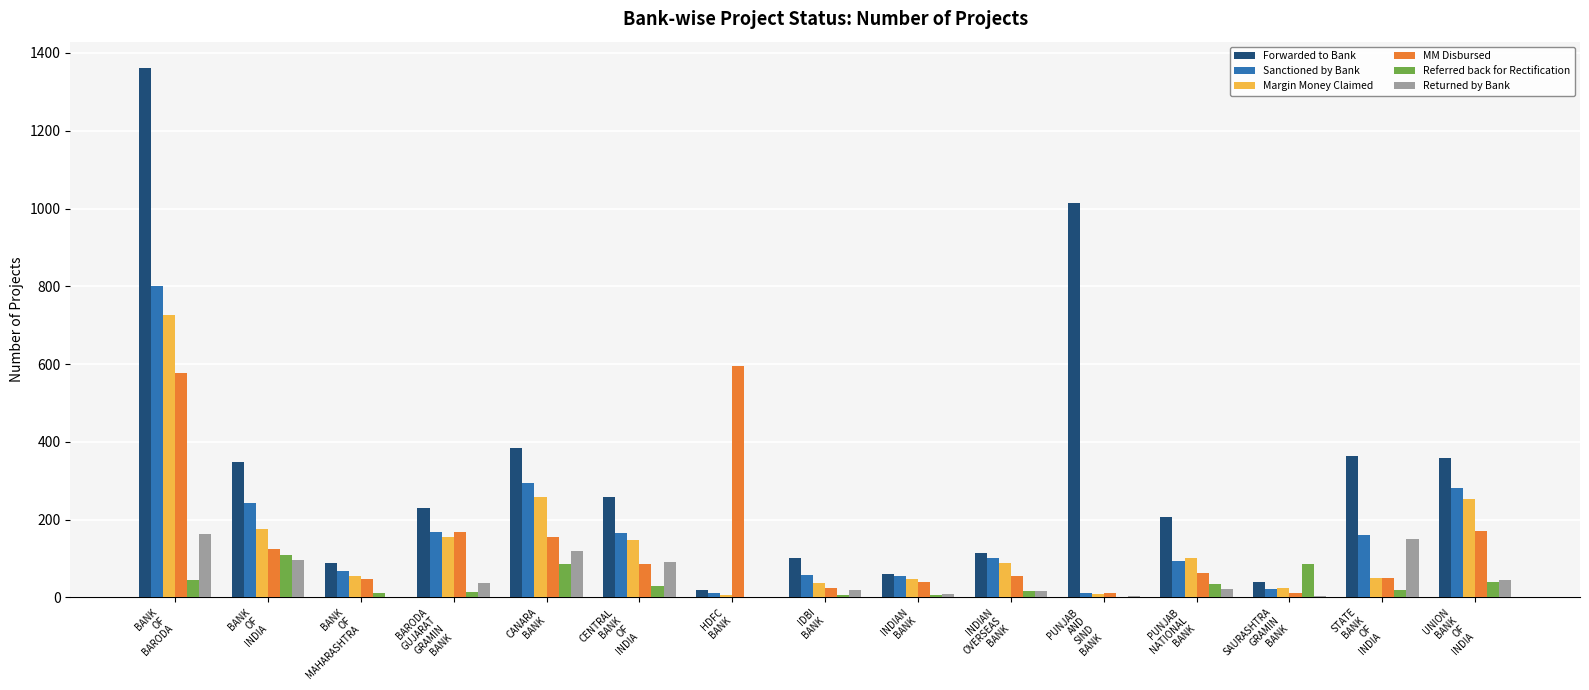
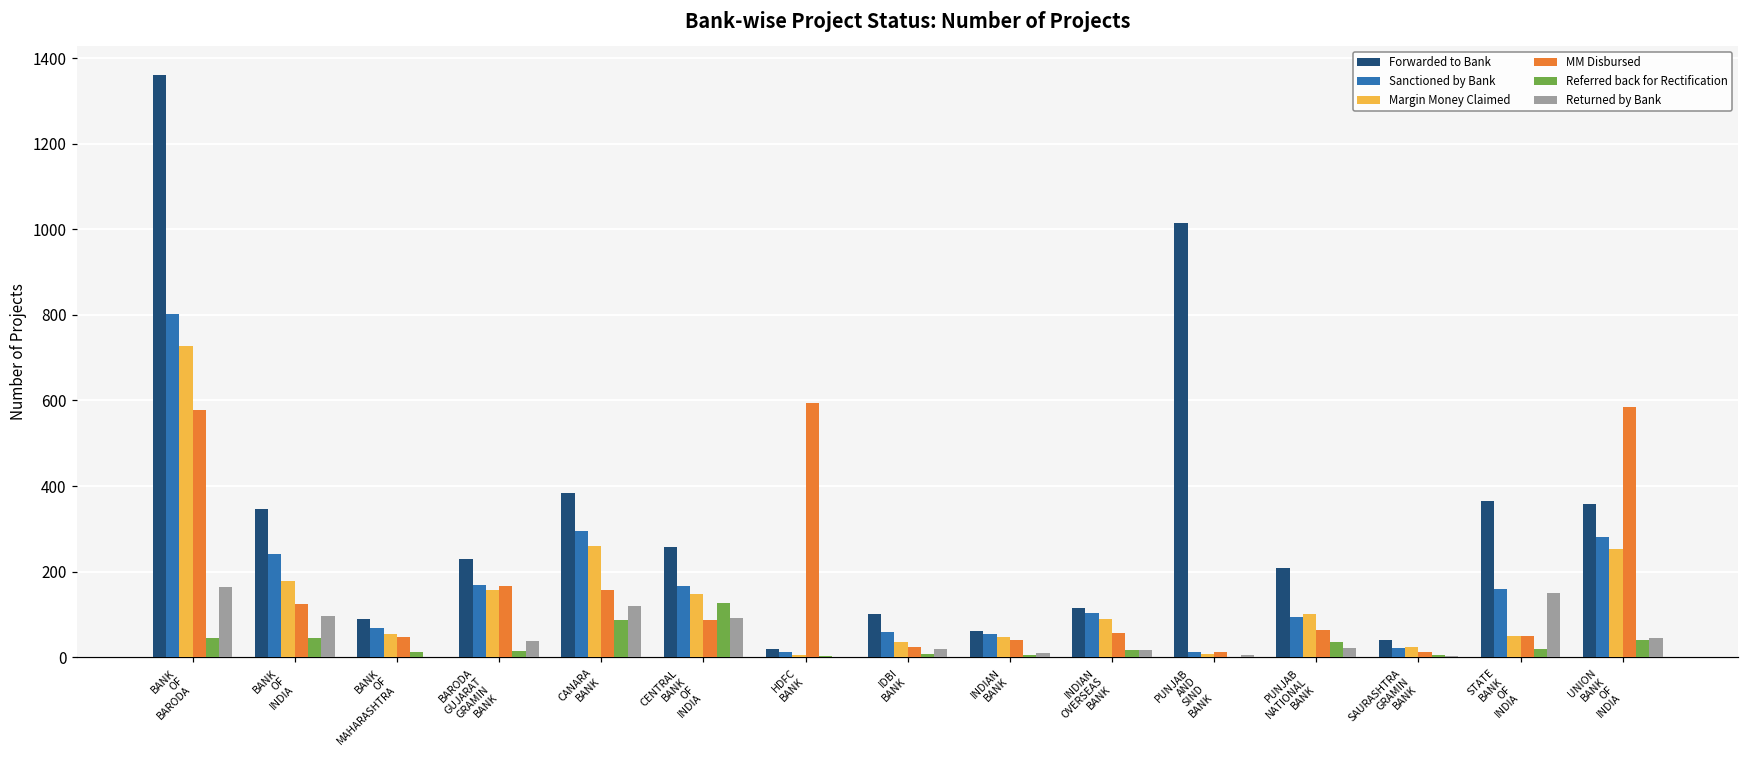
  {
    "Forwarded to Bank": {
      "BANK OF BARODA": 1360,
      "BANK OF INDIA": 350,
      "BANK OF MAHARASHTRA": 90,
      "BARODA GUJARAT GRAMIN BANK": 230,
      "CANARA BANK": 380,
      "CENTRAL BANK OF INDIA": 260,
      "HDFC BANK": 20,
      "IDBI BANK": 100,
      "INDIAN BANK": 60,
      "INDIAN OVERSEAS BANK": 110,
      "PUNJAB AND SIND BANK": 1020,
      "PUNJAB NATIONAL BANK": 210,
      "SAURASHTRA GRAMIN BANK": 40,
      "STATE BANK OF INDIA": 360,
      "UNION BANK OF INDIA": 360
    },
    "Sanctioned by Bank": {
      "BANK OF BARODA": 800,
      "BANK OF INDIA": 240,
      "BANK OF MAHARASHTRA": 70,
      "BARODA GUJARAT GRAMIN BANK": 170,
      "CANARA BANK": 300,
      "CENTRAL BANK OF INDIA": 170,
      "HDFC BANK": 10,
      "IDBI BANK": 60,
      "INDIAN BANK": 60,
      "INDIAN OVERSEAS BANK": 100,
      "PUNJAB AND SIND BANK": 10,
      "PUNJAB NATIONAL BANK": 90,
      "SAURASHTRA GRAMIN BANK": 20,
      "STATE BANK OF INDIA": 160,
      "UNION BANK OF INDIA": 280
    },
    "Margin Money Claimed": {
      "BANK OF BARODA": 730,
      "BANK OF INDIA": 180,
      "BANK OF MAHARASHTRA": 60,
      "BARODA GUJARAT GRAMIN BANK": 160,
      "CANARA BANK": 260,
      "CENTRAL BANK OF INDIA": 150,
      "IDBI BANK": 40,
      "INDIAN BANK": 50,
      "INDIAN OVERSEAS BANK": 90,
      "PUNJAB AND SIND BANK": 10,
      "PUNJAB NATIONAL BANK": 100,
      "SAURASHTRA GRAMIN BANK": 20,
      "STATE BANK OF INDIA": 50,
      "UNION BANK OF INDIA": 250
    },
    "MM Disbursed": {
      "BANK OF BARODA": 580,
      "BANK OF INDIA": 130,
      "BANK OF MAHARASHTRA": 50,
      "BARODA GUJARAT GRAMIN BANK": 170,
      "CANARA BANK": 160,
      "CENTRAL BANK OF INDIA": 90,
      "HDFC BANK": 600,
      "IDBI BANK": 20,
      "INDIAN BANK": 40,
      "INDIAN OVERSEAS BANK": 60,
      "PUNJAB AND SIND BANK": 10,
      "PUNJAB NATIONAL BANK": 60,
      "SAURASHTRA GRAMIN BANK": 10,
      "STATE BANK OF INDIA": 50,
-     "UNION BANK OF INDIA": 170
+     "UNION BANK OF INDIA": 580
    },
    "Referred back for Rectification": {
      "BANK OF BARODA": 40,
-     "BANK OF INDIA": 110,
+     "BANK OF INDIA": 50,
      "BANK OF MAHARASHTRA": 10,
      "BARODA GUJARAT GRAMIN BANK": 10,
      "CANARA BANK": 90,
-     "CENTRAL BANK OF INDIA": 30,
+     "CENTRAL BANK OF INDIA": 130,
      "IDBI BANK": 10,
      "INDIAN OVERSEAS BANK": 20,
      "PUNJAB NATIONAL BANK": 40,
-     "SAURASHTRA GRAMIN BANK": 90,
+     "SAURASHTRA GRAMIN BANK": 0,
      "STATE BANK OF INDIA": 20,
      "UNION BANK OF INDIA": 40
    },
    "Returned by Bank": {
      "BANK OF BARODA": 160,
      "BANK OF INDIA": 100,
      "BARODA GUJARAT GRAMIN BANK": 40,
      "CANARA BANK": 120,
      "CENTRAL BANK OF INDIA": 90,
      "IDBI BANK": 20,
      "INDIAN BANK": 10,
      "INDIAN OVERSEAS BANK": 20,
      "PUNJAB NATIONAL BANK": 20,
      "STATE BANK OF INDIA": 150,
      "UNION BANK OF INDIA": 50
    }
  }
